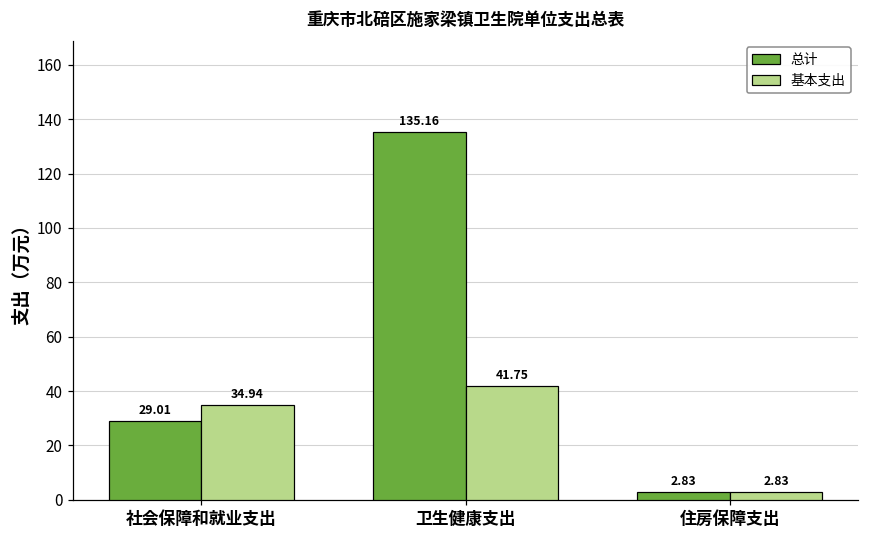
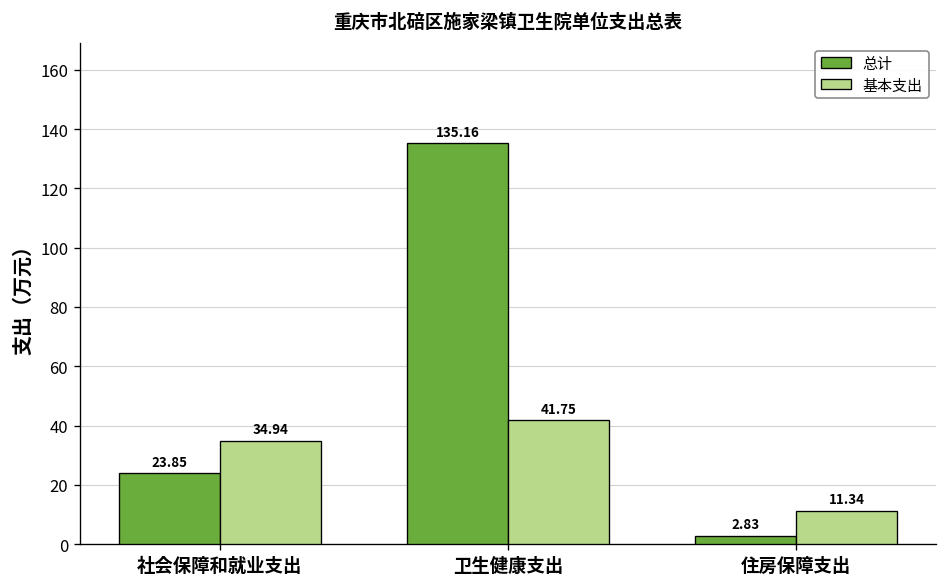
  {
    "总计": {
-     "社会保障和就业支出": 29.01,
+     "社会保障和就业支出": 23.85,
      "卫生健康支出": 135.16,
      "住房保障支出": 2.83
    },
    "基本支出": {
      "社会保障和就业支出": 34.94,
      "卫生健康支出": 41.75,
-     "住房保障支出": 2.83
+     "住房保障支出": 11.34
    }
  }
